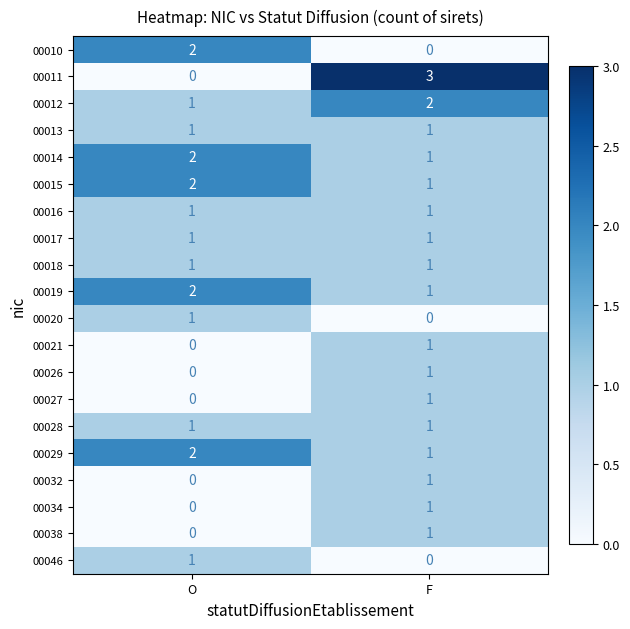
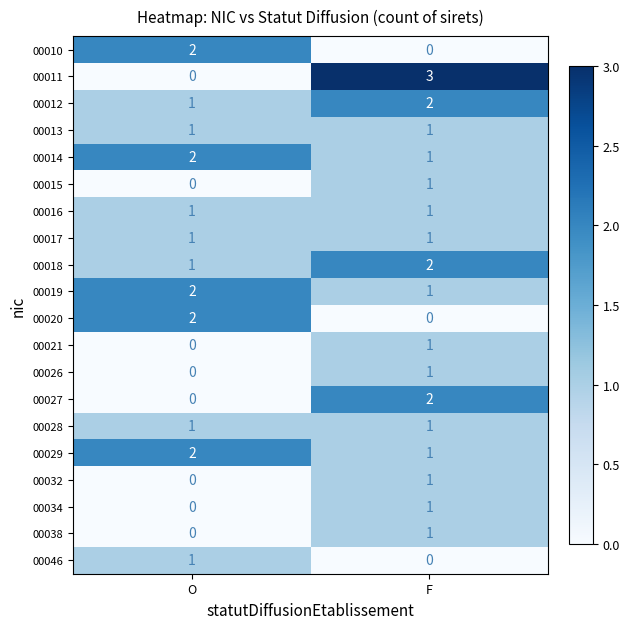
  {
    "00010": {
      "O": 2,
      "F": 0
    },
    "00011": {
      "O": 0,
      "F": 3
    },
    "00012": {
      "O": 1,
      "F": 2
    },
    "00013": {
      "O": 1,
      "F": 1
    },
    "00014": {
      "O": 2,
      "F": 1
    },
    "00015": {
-     "O": 2,
+     "O": 0,
      "F": 1
    },
    "00016": {
      "O": 1,
      "F": 1
    },
    "00017": {
      "O": 1,
      "F": 1
    },
    "00018": {
      "O": 1,
-     "F": 1
+     "F": 2
    },
    "00019": {
      "O": 2,
      "F": 1
    },
    "00020": {
-     "O": 1,
+     "O": 2,
      "F": 0
    },
    "00021": {
      "O": 0,
      "F": 1
    },
    "00026": {
      "O": 0,
      "F": 1
    },
    "00027": {
      "O": 0,
-     "F": 1
+     "F": 2
    },
    "00028": {
      "O": 1,
      "F": 1
    },
    "00029": {
      "O": 2,
      "F": 1
    },
    "00032": {
      "O": 0,
      "F": 1
    },
    "00034": {
      "O": 0,
      "F": 1
    },
    "00038": {
      "O": 0,
      "F": 1
    },
    "00046": {
      "O": 1,
      "F": 0
    }
  }
